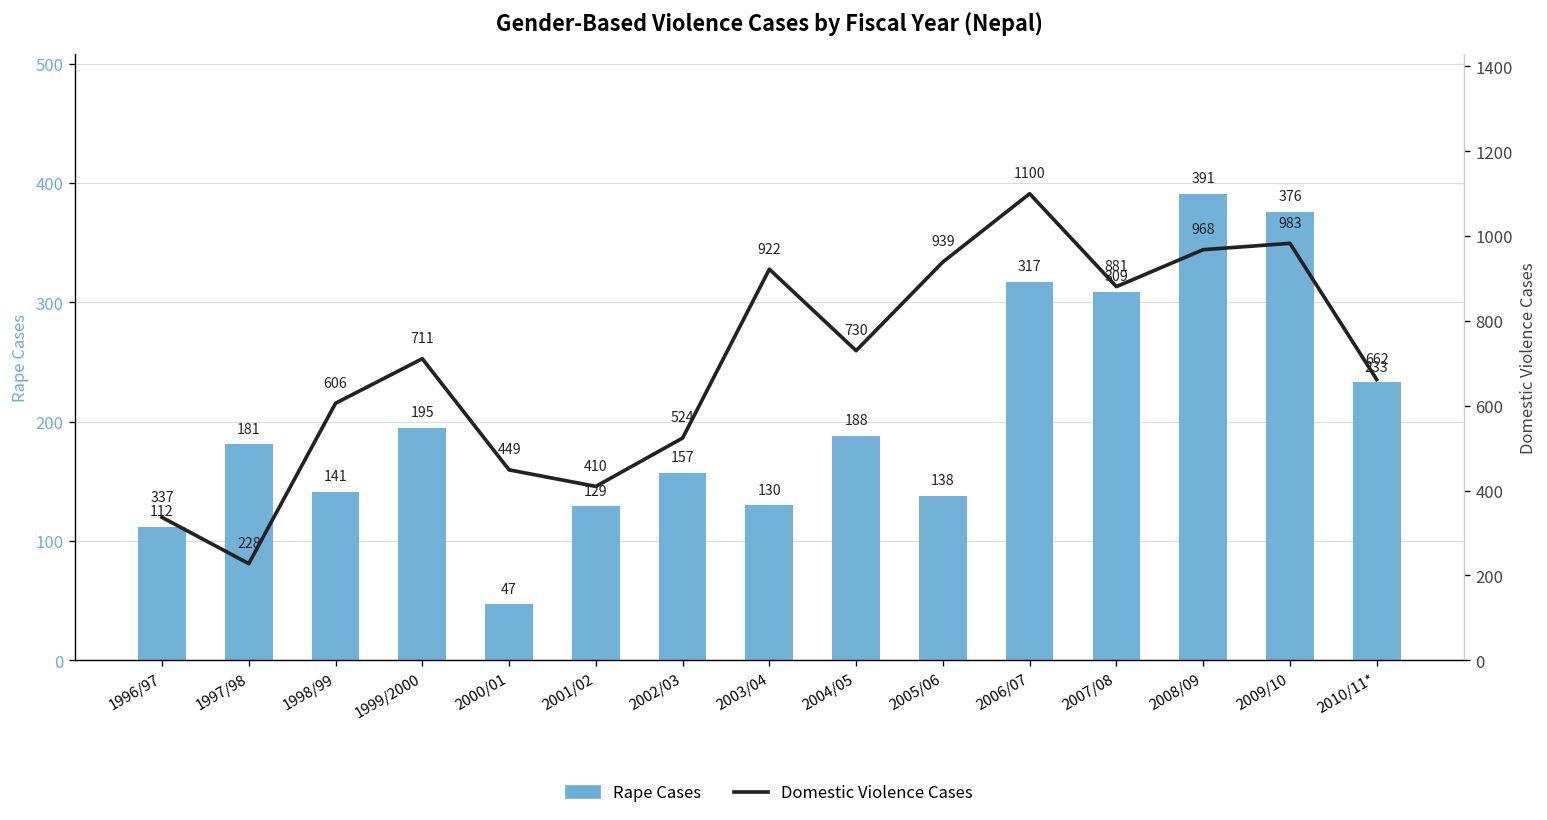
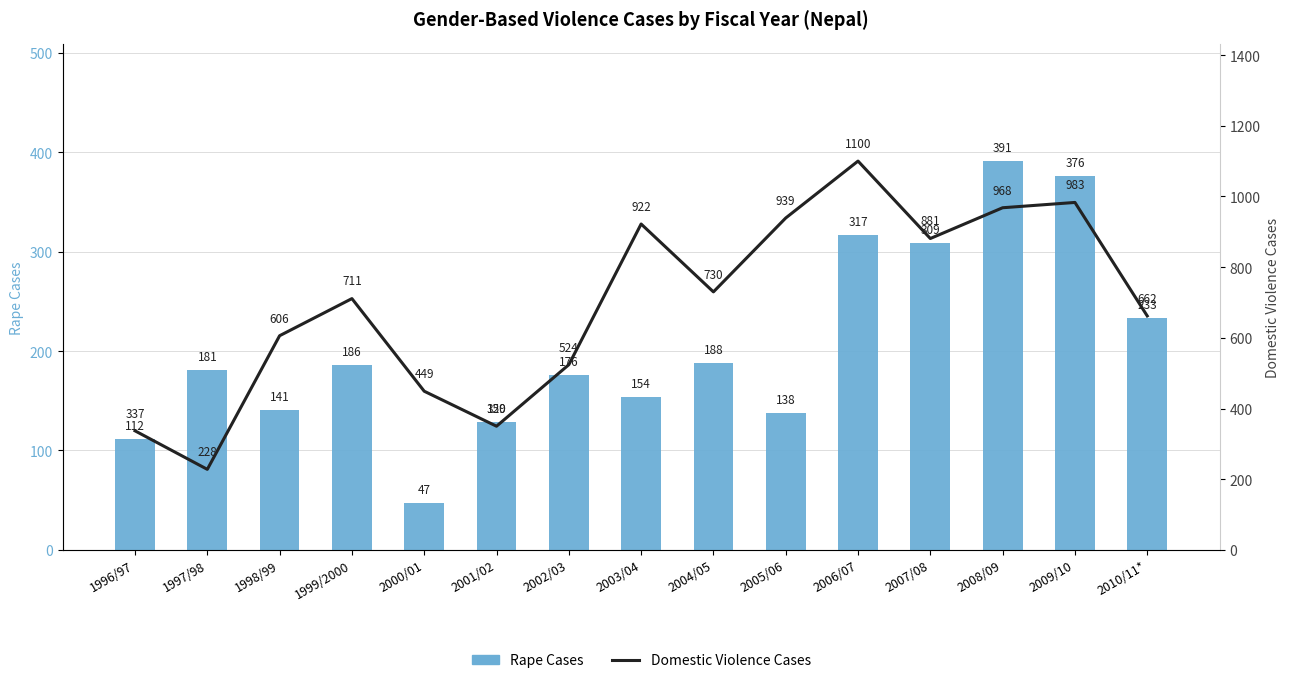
  {
    "Rape Cases": {
      "1997/98": 181,
      "1998/99": 141,
-     "1999/2000": 195,
+     "1999/2000": 186,
      "2000/01": 47,
-     "2002/03": 157,
-     "2003/04": 130,
+     "2002/03": 176,
+     "2003/04": 154,
      "2004/05": 188,
      "2005/06": 138,
      "2006/07": 317,
      "2008/09": 391,
      "2009/10": 376
    },
    "Domestic Violence Cases": {
      "1996/97": 337,
      "1997/98": 228,
      "1998/99": 606,
      "1999/2000": 711,
      "2000/01": 449,
-     "2001/02": 410,
+     "2001/02": 350,
      "2002/03": 524,
      "2003/04": 922,
      "2004/05": 730,
      "2005/06": 939,
      "2006/07": 1100,
      "2008/09": 968,
      "2009/10": 983
    }
  }
